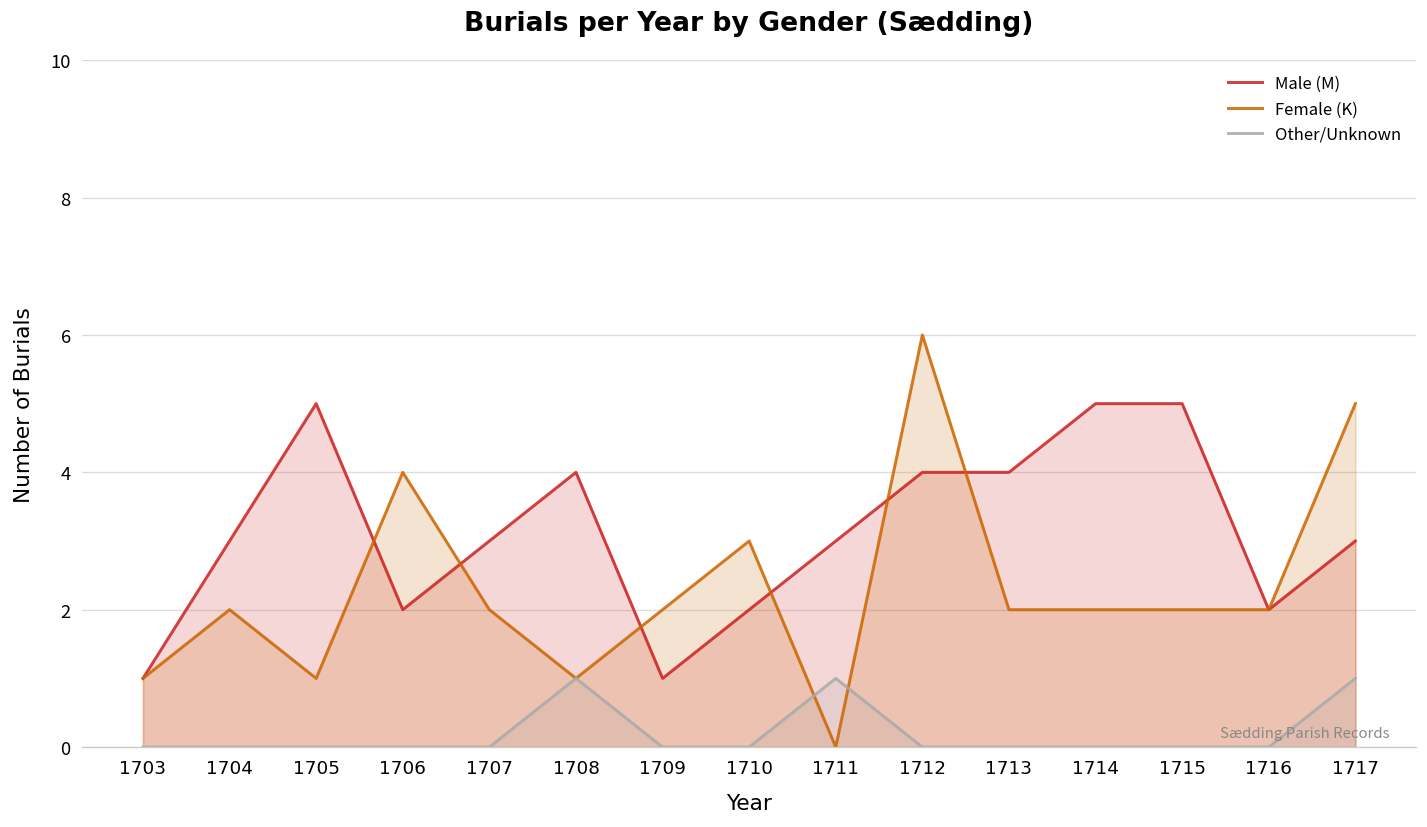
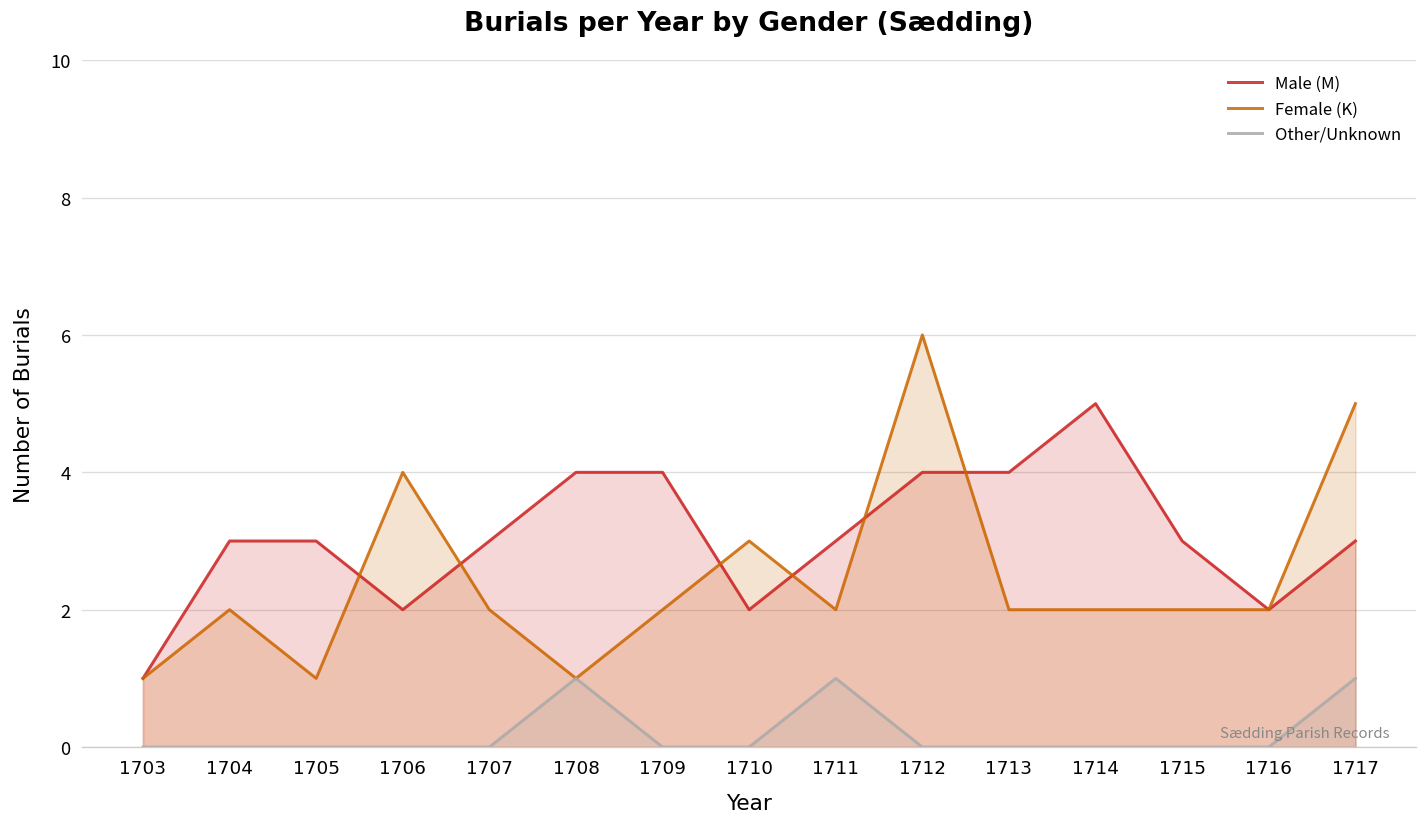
  {
    "Male (M)": {
      "1704": 3,
-     "1705": 5,
+     "1705": 3,
      "1706": 2,
      "1707": 3,
      "1708": 4,
-     "1709": 1,
+     "1709": 4,
      "1710": 2,
      "1711": 3,
      "1712": 4,
      "1713": 4,
      "1714": 5,
-     "1715": 5,
+     "1715": 3,
      "1717": 3
    },
    "Female (K)": {
      "1704": 2,
      "1705": 1,
      "1706": 4,
      "1707": 2,
      "1709": 2,
      "1710": 3,
-     "1711": 0,
+     "1711": 2,
      "1712": 6,
      "1713": 2,
      "1714": 2,
      "1715": 2,
      "1717": 5
    },
    "Other/Unknown": {
      "1703": 0,
      "1704": 0,
      "1705": 0,
      "1706": 0,
      "1707": 0,
      "1709": 0,
      "1710": 0,
      "1711": 1,
      "1712": 0,
      "1713": 0,
      "1714": 0,
      "1715": 0,
      "1716": 0,
      "1717": 1
    }
  }
